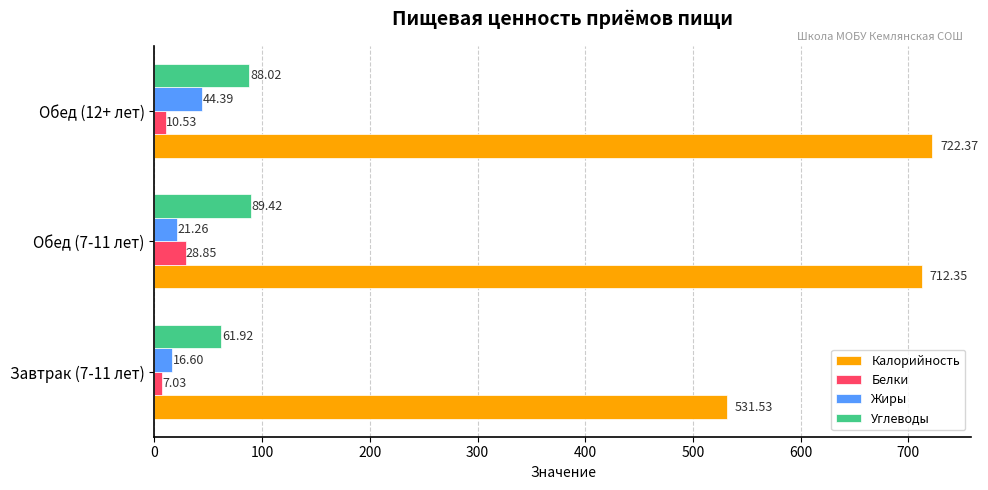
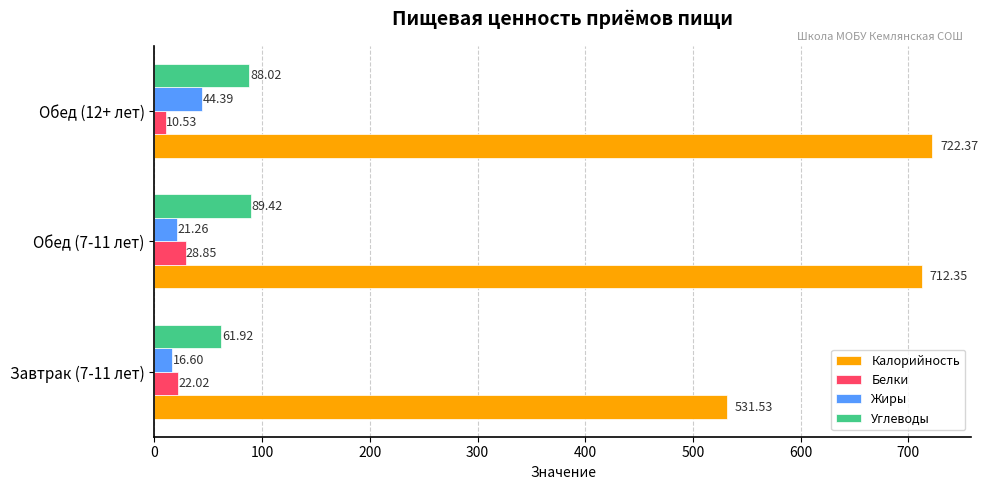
  {
    "Калорийность": {
      "Обед (12+ лет)": 722.37,
      "Обед (7-11 лет)": 712.35,
      "Завтрак (7-11 лет)": 531.53
    },
    "Белки": {
      "Обед (12+ лет)": 10.53,
      "Обед (7-11 лет)": 28.85,
-     "Завтрак (7-11 лет)": 7.03
+     "Завтрак (7-11 лет)": 22.02
    },
    "Жиры": {
      "Обед (12+ лет)": 44.39,
      "Обед (7-11 лет)": 21.26,
      "Завтрак (7-11 лет)": 16.60
    },
    "Углеводы": {
      "Обед (12+ лет)": 88.02,
      "Обед (7-11 лет)": 89.42,
      "Завтрак (7-11 лет)": 61.92
    }
  }
